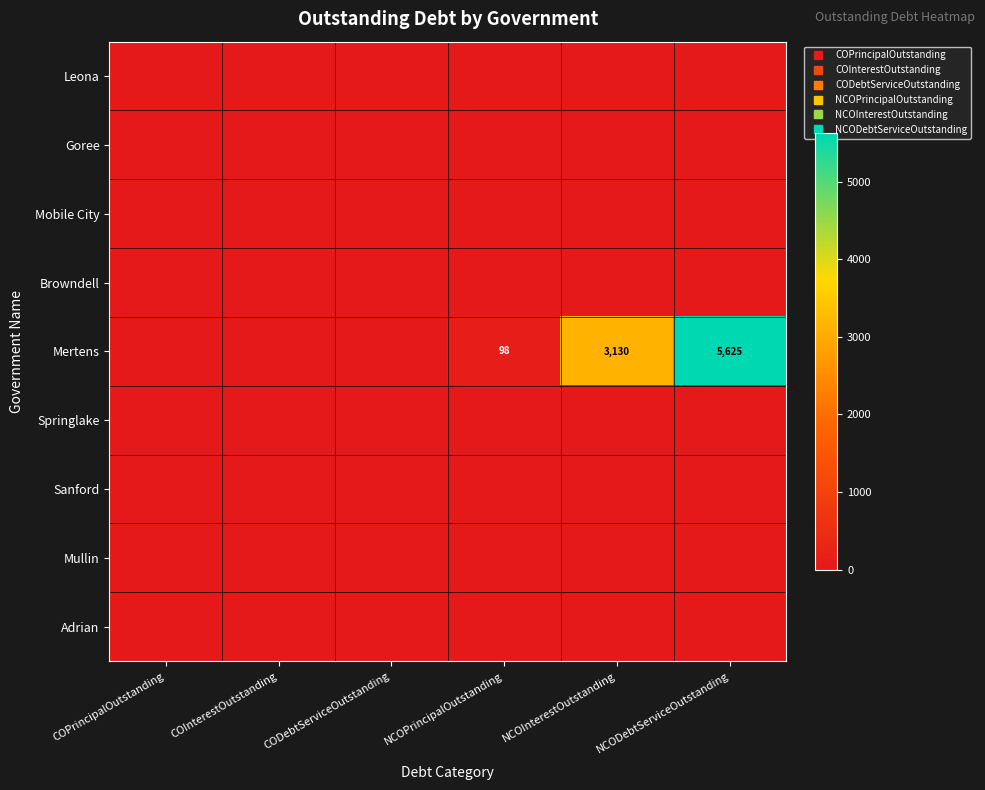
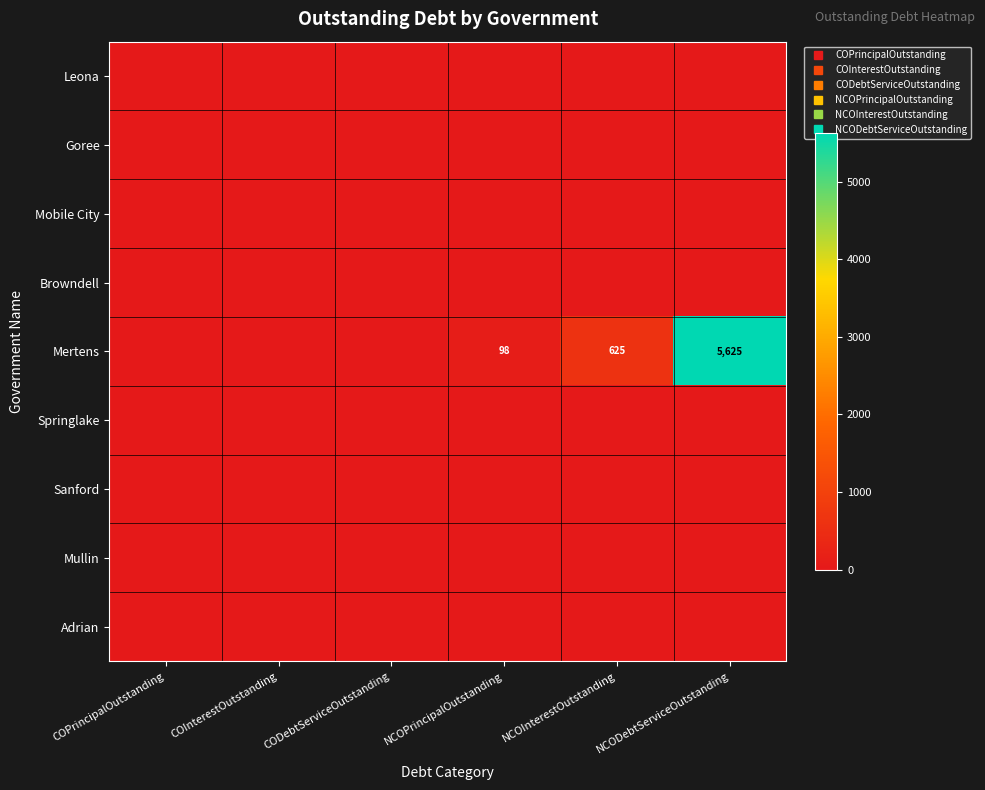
  {
    "Mertens": {
      "NCOPrincipalOutstanding": "98",
-     "NCOInterestOutstanding": "3,130",
+     "NCOInterestOutstanding": "625",
      "NCODebtServiceOutstanding": "5,625"
    }
  }
